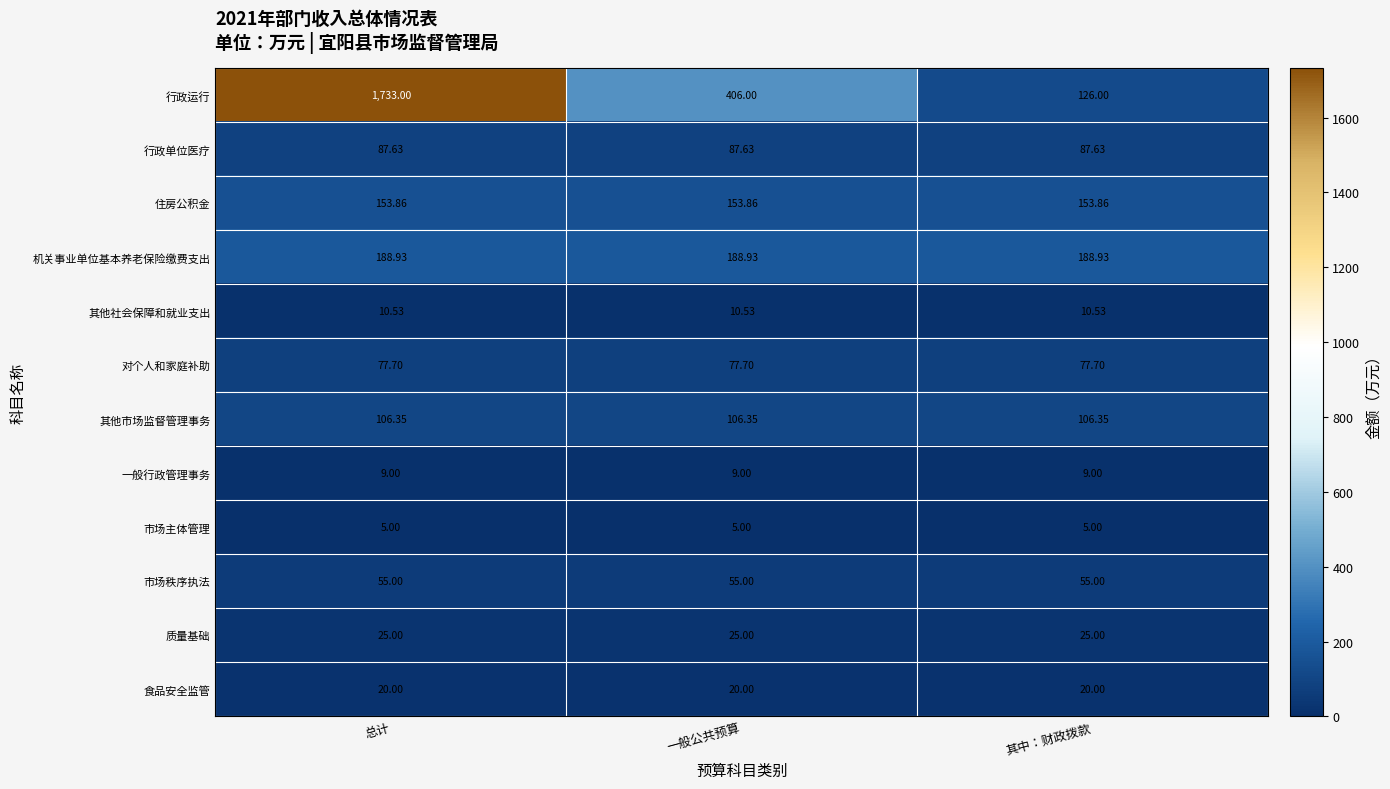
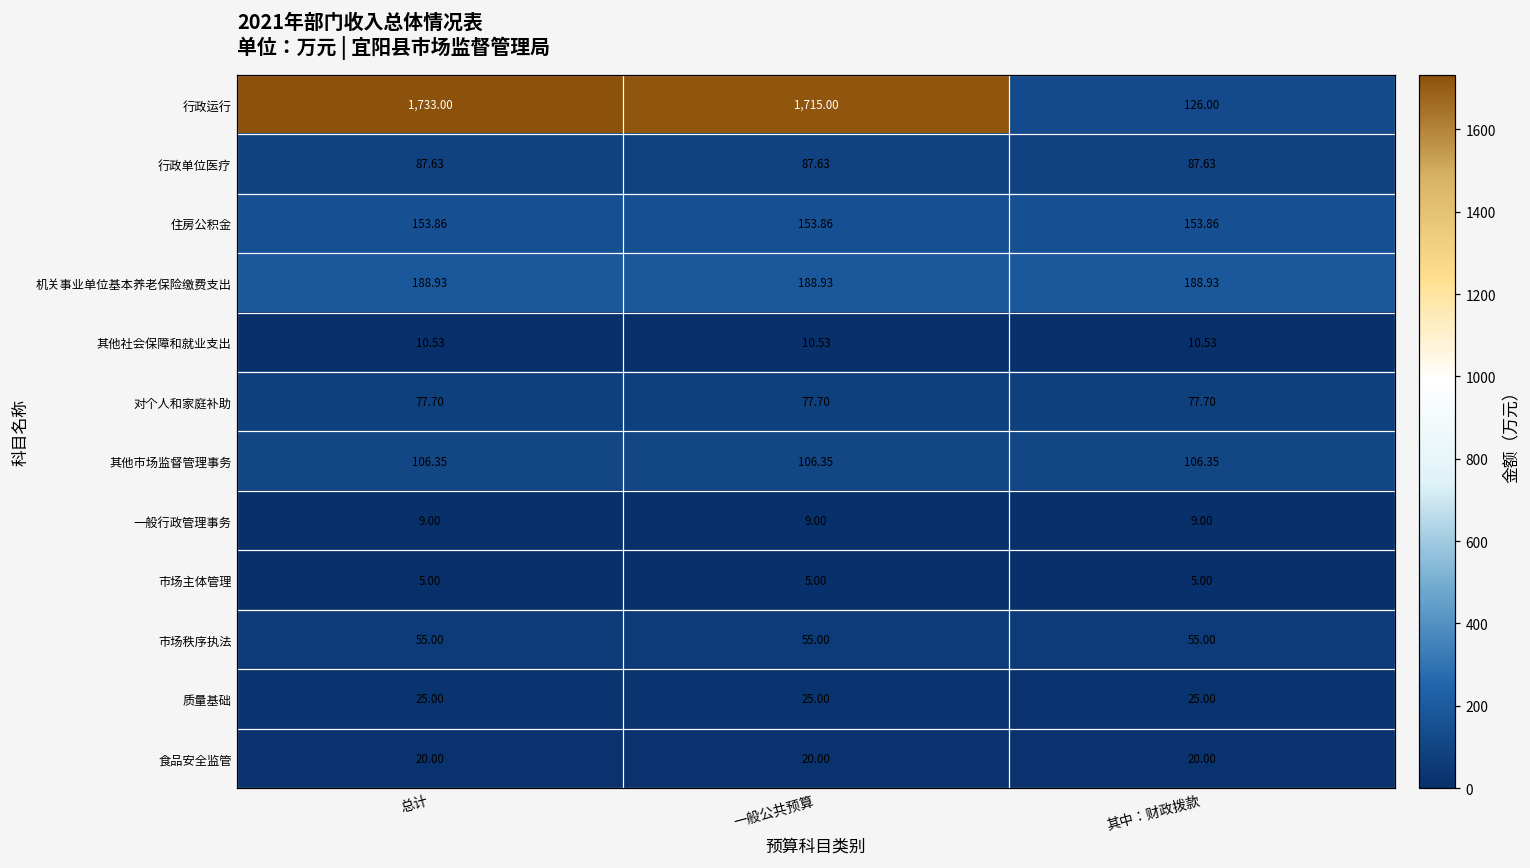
  {
    "行政运行": {
      "总计": "1,733.00",
-     "一般公共预算": "406.00",
+     "一般公共预算": "1,715.00",
      "其中：财政拨款": "126.00"
    },
    "行政单位医疗": {
      "总计": "87.63",
      "一般公共预算": "87.63",
      "其中：财政拨款": "87.63"
    },
    "住房公积金": {
      "总计": "153.86",
      "一般公共预算": "153.86",
      "其中：财政拨款": "153.86"
    },
    "机关事业单位基本养老保险缴费支出": {
      "总计": "188.93",
      "一般公共预算": "188.93",
      "其中：财政拨款": "188.93"
    },
    "其他社会保障和就业支出": {
      "总计": "10.53",
      "一般公共预算": "10.53",
      "其中：财政拨款": "10.53"
    },
    "对个人和家庭补助": {
      "总计": "77.70",
      "一般公共预算": "77.70",
      "其中：财政拨款": "77.70"
    },
    "其他市场监督管理事务": {
      "总计": "106.35",
      "一般公共预算": "106.35",
      "其中：财政拨款": "106.35"
    },
    "一般行政管理事务": {
      "总计": "9.00",
      "一般公共预算": "9.00",
      "其中：财政拨款": "9.00"
    },
    "市场主体管理": {
      "总计": "5.00",
      "一般公共预算": "5.00",
      "其中：财政拨款": "5.00"
    },
    "市场秩序执法": {
      "总计": "55.00",
      "一般公共预算": "55.00",
      "其中：财政拨款": "55.00"
    },
    "质量基础": {
      "总计": "25.00",
      "一般公共预算": "25.00",
      "其中：财政拨款": "25.00"
    },
    "食品安全监管": {
      "总计": "20.00",
      "一般公共预算": "20.00",
      "其中：财政拨款": "20.00"
    }
  }
